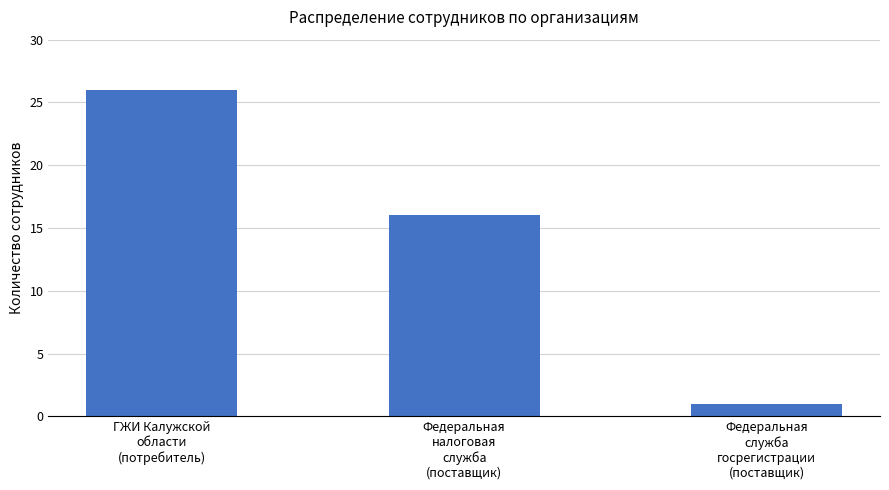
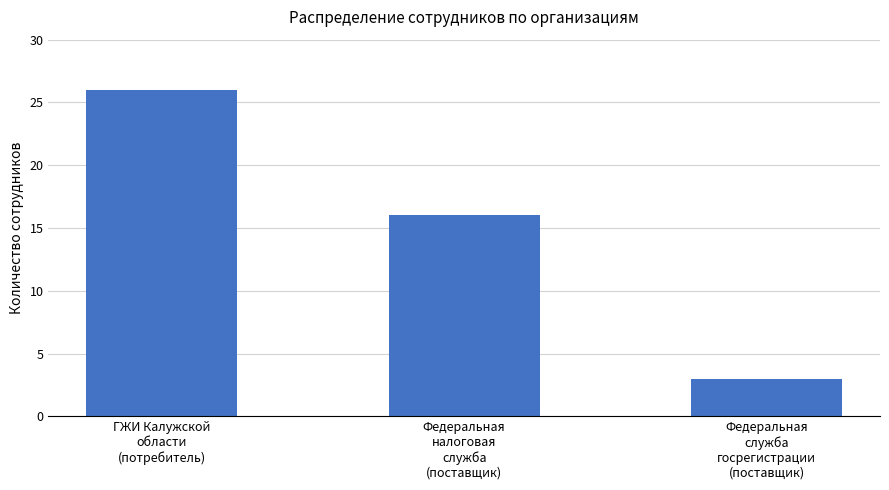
  {
    "ГЖИ Калужской области (потребитель)": 26,
    "Федеральная налоговая служба (поставщик)": 16,
-   "Федеральная служба госрегистрации (поставщик)": 1
+   "Федеральная служба госрегистрации (поставщик)": 3
  }
